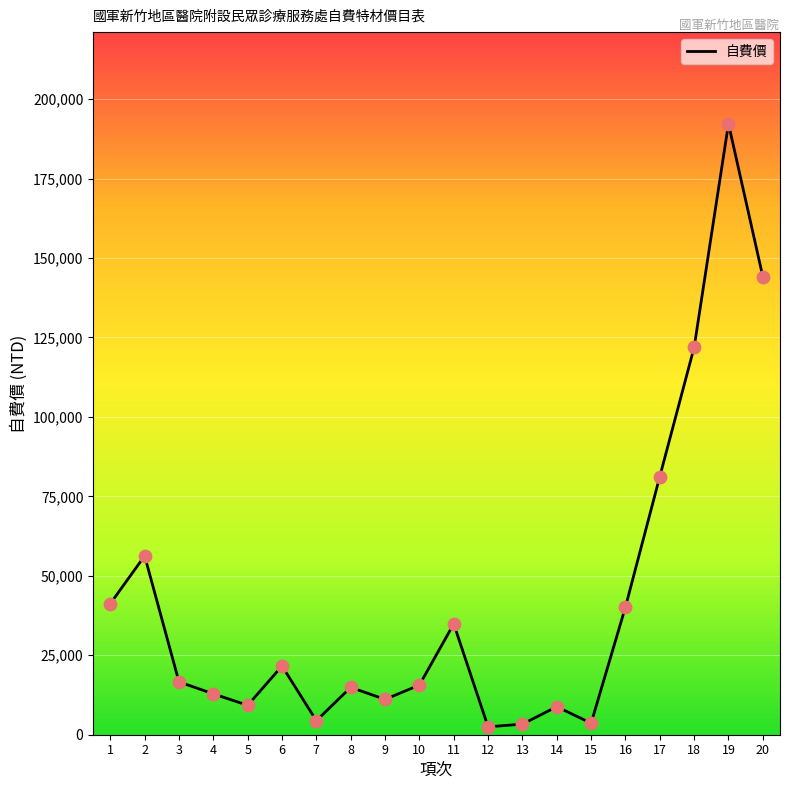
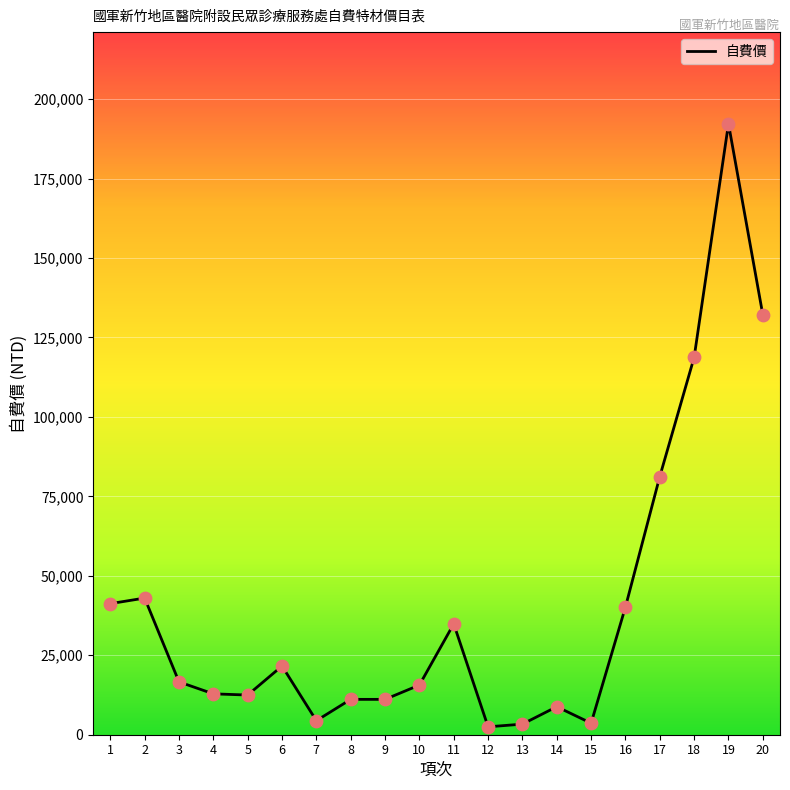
  {
    "1": "41,000",
-   "2": "56,000",
+   "2": "43,000",
    "3": "17,000",
    "4": "13,000",
-   "5": "9,000",
+   "5": "12,000",
    "6": "22,000",
    "7": "4,000",
-   "8": "15,000",
+   "8": "11,000",
    "9": "11,000",
    "10": "16,000",
    "11": "35,000",
    "12": "2,000",
    "13": "3,000",
    "14": "9,000",
    "15": "4,000",
    "16": "40,000",
    "17": "81,000",
-   "18": "122,000",
+   "18": "119,000",
    "19": "192,000",
-   "20": "144,000"
+   "20": "132,000"
  }
